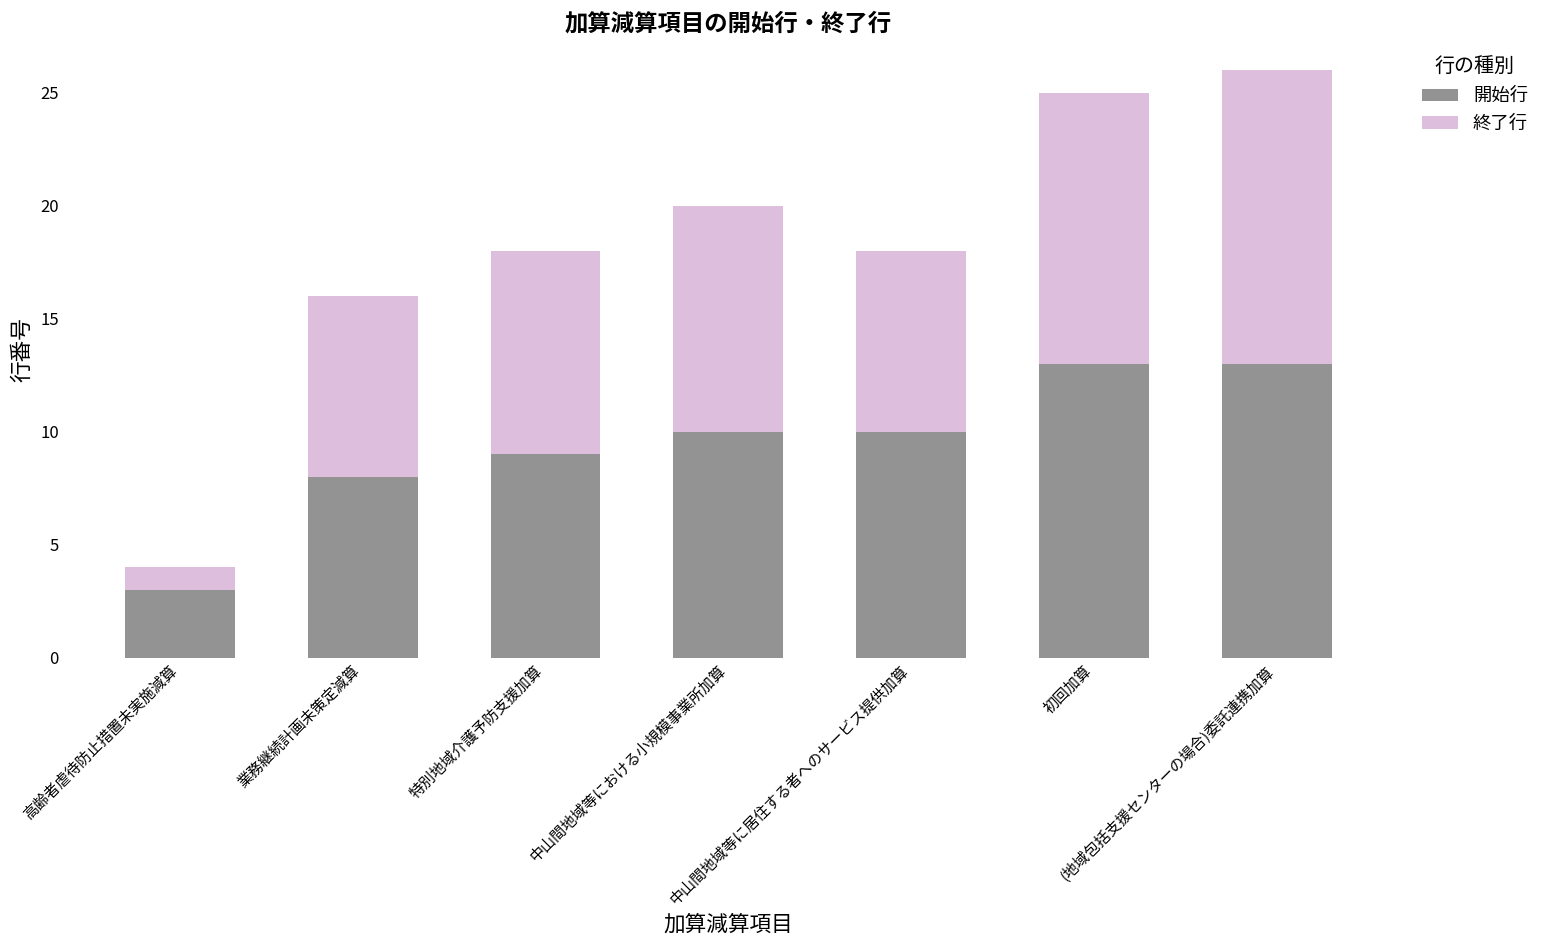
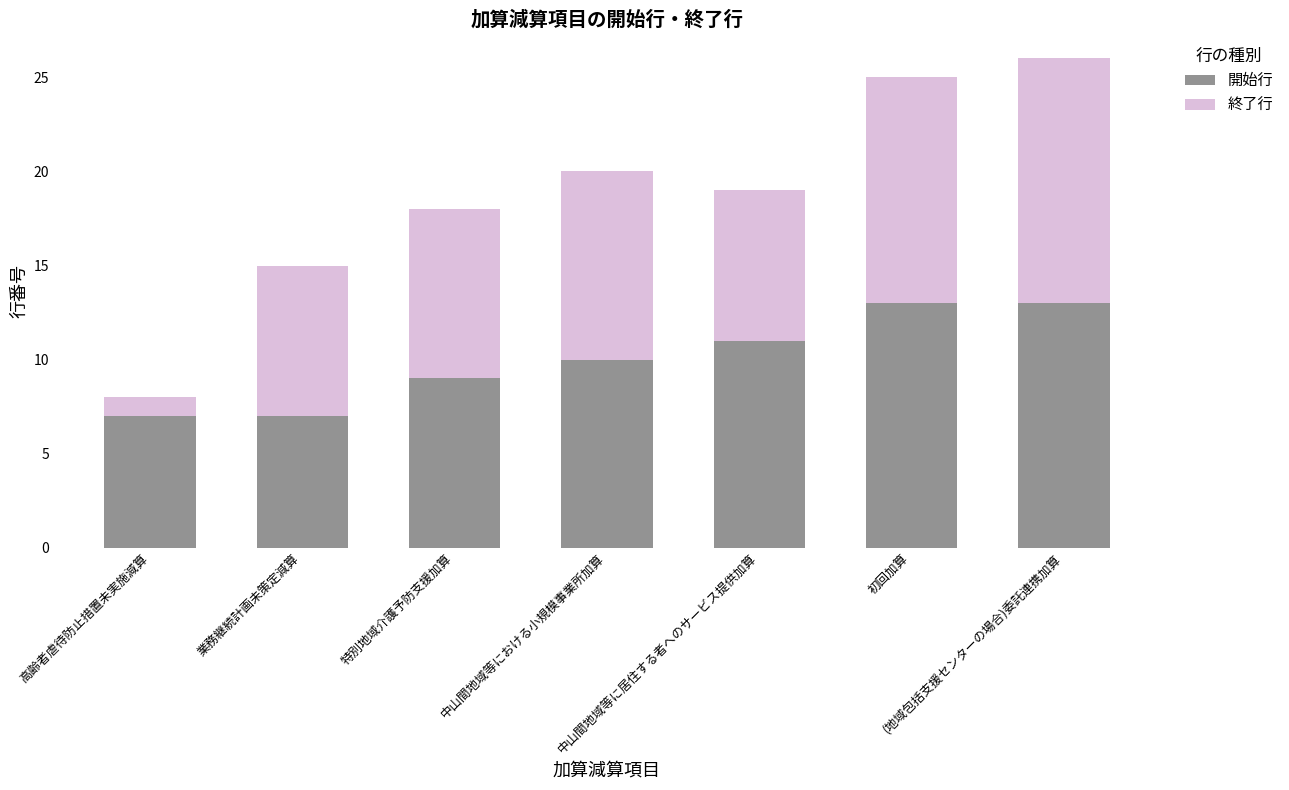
  {
    "開始行": {
-     "高齢者虐待防止措置未実施減算": 3,
-     "業務継続計画未策定減算": 8,
+     "高齢者虐待防止措置未実施減算": 7,
+     "業務継続計画未策定減算": 7,
      "特別地域介護予防支援加算": 9,
      "中山間地域等における小規模事業所加算": 10,
-     "中山間地域等に居住する者へのサービス提供加算": 10,
+     "中山間地域等に居住する者へのサービス提供加算": 11,
      "初回加算": 13,
      "(地域包括支援センターの場合)委託連携加算": 13
    },
    "終了行": {
      "高齢者虐待防止措置未実施減算": 1,
      "業務継続計画未策定減算": 8,
      "特別地域介護予防支援加算": 9,
      "中山間地域等における小規模事業所加算": 10,
      "中山間地域等に居住する者へのサービス提供加算": 8,
      "初回加算": 12,
      "(地域包括支援センターの場合)委託連携加算": 13
    }
  }
